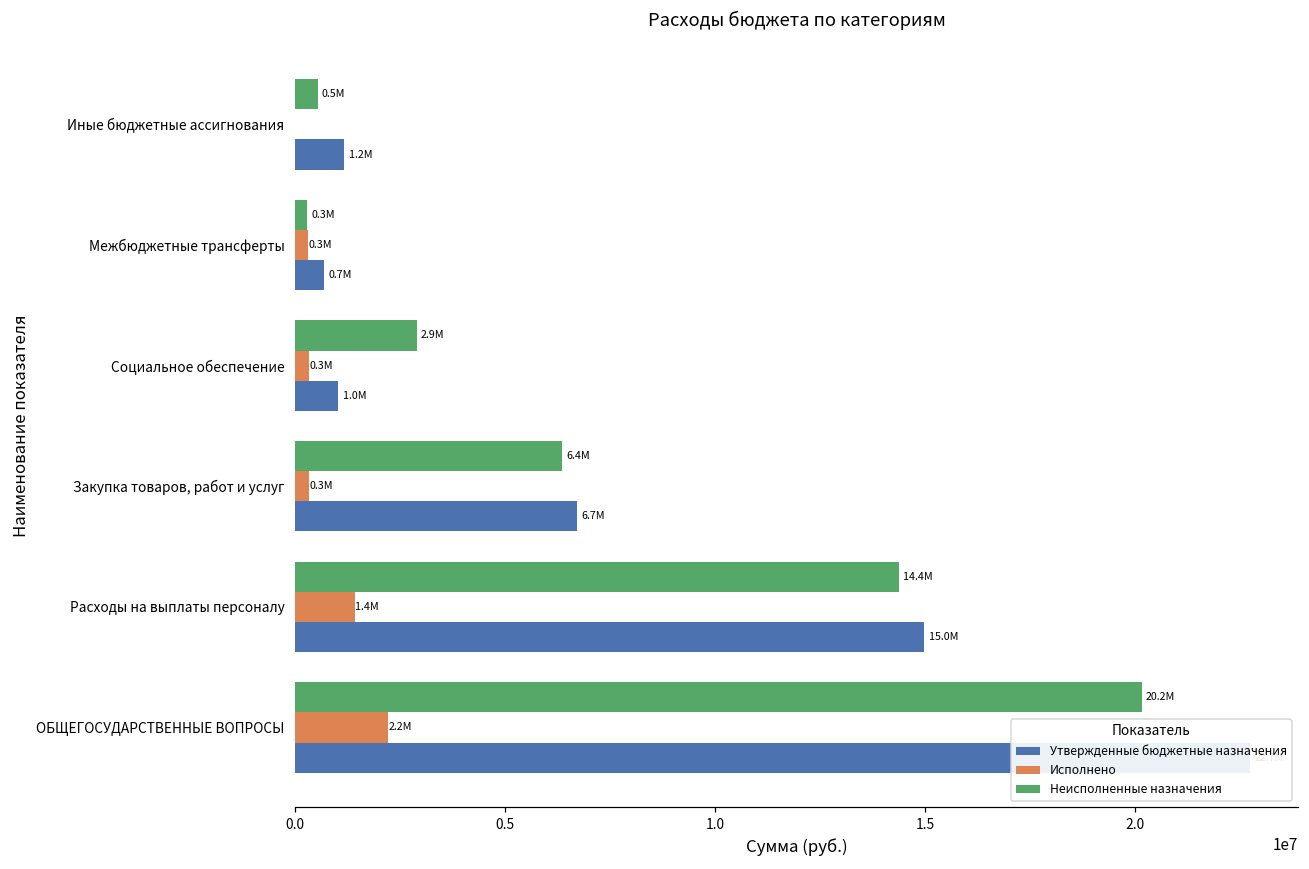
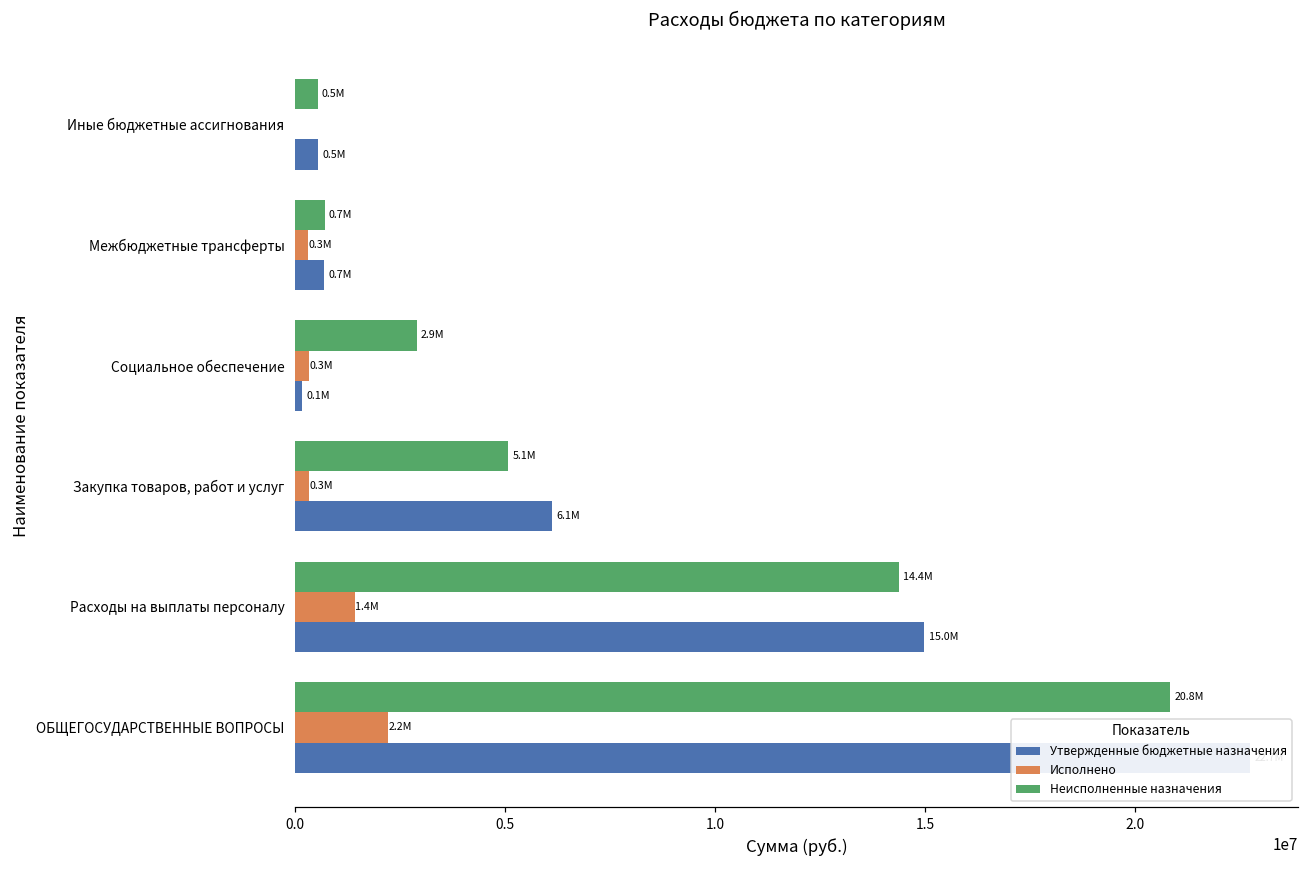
  {
    "Утвержденные бюджетные назначения": {
-     "Иные бюджетные ассигнования": "1.2M",
+     "Иные бюджетные ассигнования": "0.5M",
      "Межбюджетные трансферты": "0.7M",
-     "Социальное обеспечение": "1.0M",
-     "Закупка товаров, работ и услуг": "6.7M",
+     "Социальное обеспечение": "0.1M",
+     "Закупка товаров, работ и услуг": "6.1M",
      "Расходы на выплаты персоналу": "15.0M"
    },
    "Исполнено": {
      "Межбюджетные трансферты": "0.3M",
      "Социальное обеспечение": "0.3M",
      "Закупка товаров, работ и услуг": "0.3M",
      "Расходы на выплаты персоналу": "1.4M",
      "ОБЩЕГОСУДАРСТВЕННЫЕ ВОПРОСЫ": "2.2M"
    },
    "Неисполненные назначения": {
      "Иные бюджетные ассигнования": "0.5M",
-     "Межбюджетные трансферты": "0.3M",
+     "Межбюджетные трансферты": "0.7M",
      "Социальное обеспечение": "2.9M",
-     "Закупка товаров, работ и услуг": "6.4M",
+     "Закупка товаров, работ и услуг": "5.1M",
      "Расходы на выплаты персоналу": "14.4M",
-     "ОБЩЕГОСУДАРСТВЕННЫЕ ВОПРОСЫ": "20.2M"
+     "ОБЩЕГОСУДАРСТВЕННЫЕ ВОПРОСЫ": "20.8M"
    }
  }
